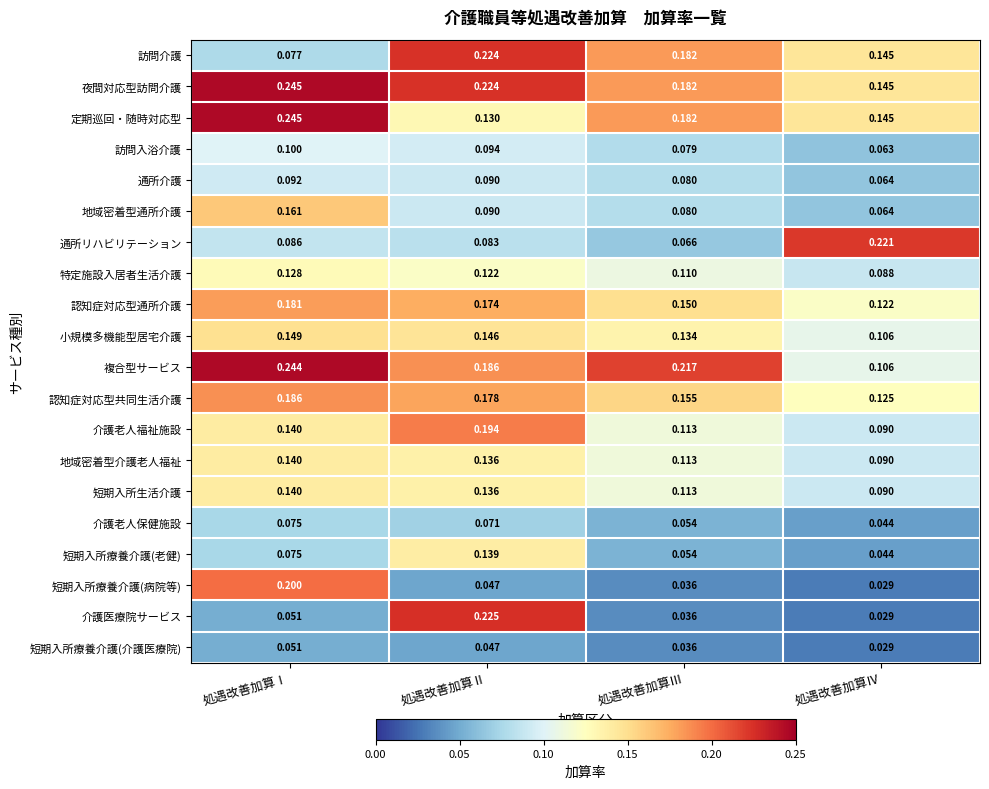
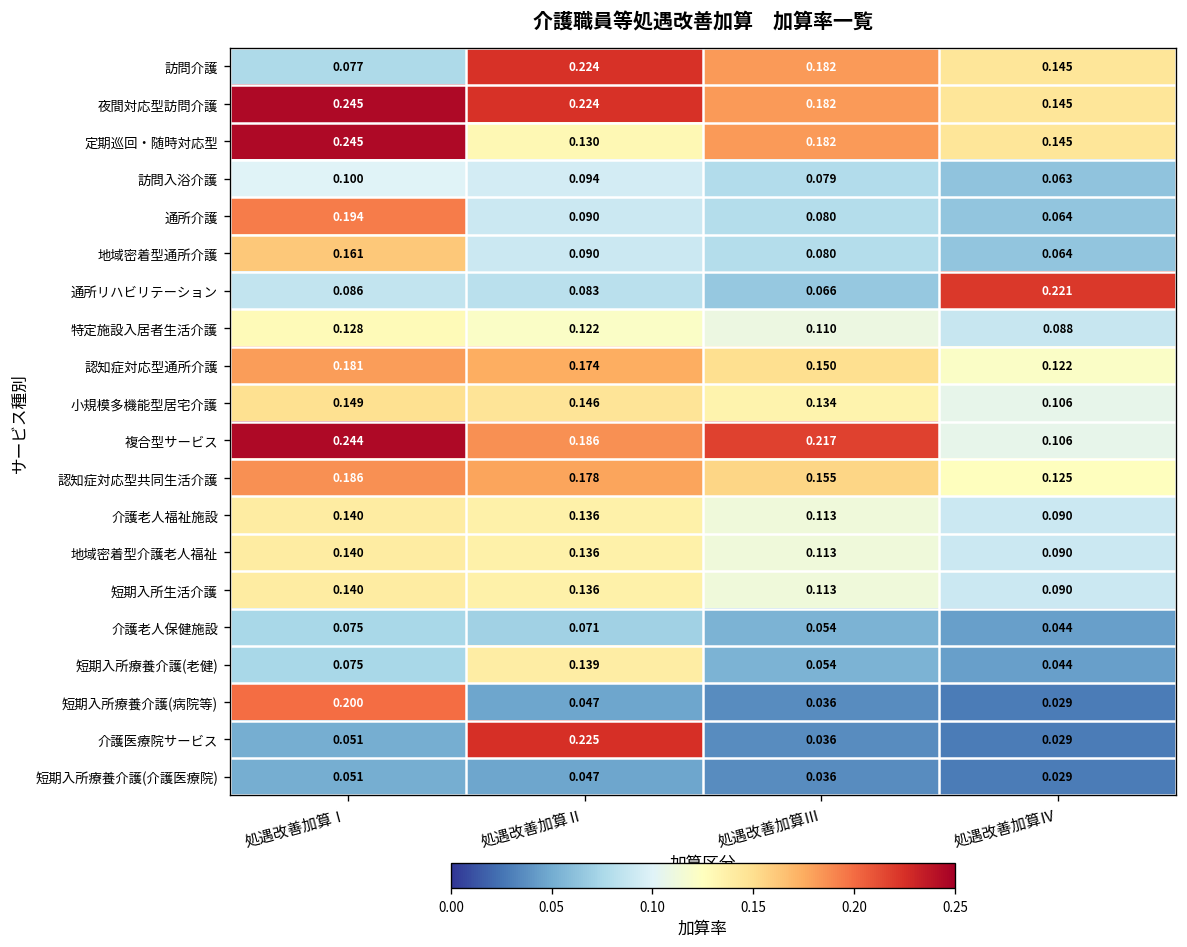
  {
    "訪問介護": {
      "処遇改善加算Ⅰ": 0.077,
      "処遇改善加算Ⅱ": 0.224,
      "処遇改善加算Ⅲ": 0.182,
      "処遇改善加算Ⅳ": 0.145
    },
    "夜間対応型訪問介護": {
      "処遇改善加算Ⅰ": 0.245,
      "処遇改善加算Ⅱ": 0.224,
      "処遇改善加算Ⅲ": 0.182,
      "処遇改善加算Ⅳ": 0.145
    },
    "定期巡回・随時対応型": {
      "処遇改善加算Ⅰ": 0.245,
      "処遇改善加算Ⅱ": 0.130,
      "処遇改善加算Ⅲ": 0.182,
      "処遇改善加算Ⅳ": 0.145
    },
    "訪問入浴介護": {
      "処遇改善加算Ⅰ": 0.100,
      "処遇改善加算Ⅱ": 0.094,
      "処遇改善加算Ⅲ": 0.079,
      "処遇改善加算Ⅳ": 0.063
    },
    "通所介護": {
-     "処遇改善加算Ⅰ": 0.092,
+     "処遇改善加算Ⅰ": 0.194,
      "処遇改善加算Ⅱ": 0.090,
      "処遇改善加算Ⅲ": 0.080,
      "処遇改善加算Ⅳ": 0.064
    },
    "地域密着型通所介護": {
      "処遇改善加算Ⅰ": 0.161,
      "処遇改善加算Ⅱ": 0.090,
      "処遇改善加算Ⅲ": 0.080,
      "処遇改善加算Ⅳ": 0.064
    },
    "通所リハビリテーション": {
      "処遇改善加算Ⅰ": 0.086,
      "処遇改善加算Ⅱ": 0.083,
      "処遇改善加算Ⅲ": 0.066,
      "処遇改善加算Ⅳ": 0.221
    },
    "特定施設入居者生活介護": {
      "処遇改善加算Ⅰ": 0.128,
      "処遇改善加算Ⅱ": 0.122,
      "処遇改善加算Ⅲ": 0.110,
      "処遇改善加算Ⅳ": 0.088
    },
    "認知症対応型通所介護": {
      "処遇改善加算Ⅰ": 0.181,
      "処遇改善加算Ⅱ": 0.174,
      "処遇改善加算Ⅲ": 0.150,
      "処遇改善加算Ⅳ": 0.122
    },
    "小規模多機能型居宅介護": {
      "処遇改善加算Ⅰ": 0.149,
      "処遇改善加算Ⅱ": 0.146,
      "処遇改善加算Ⅲ": 0.134,
      "処遇改善加算Ⅳ": 0.106
    },
    "複合型サービス": {
      "処遇改善加算Ⅰ": 0.244,
      "処遇改善加算Ⅱ": 0.186,
      "処遇改善加算Ⅲ": 0.217,
      "処遇改善加算Ⅳ": 0.106
    },
    "認知症対応型共同生活介護": {
      "処遇改善加算Ⅰ": 0.186,
      "処遇改善加算Ⅱ": 0.178,
      "処遇改善加算Ⅲ": 0.155,
      "処遇改善加算Ⅳ": 0.125
    },
    "介護老人福祉施設": {
      "処遇改善加算Ⅰ": 0.140,
-     "処遇改善加算Ⅱ": 0.194,
+     "処遇改善加算Ⅱ": 0.136,
      "処遇改善加算Ⅲ": 0.113,
      "処遇改善加算Ⅳ": 0.090
    },
    "地域密着型介護老人福祉": {
      "処遇改善加算Ⅰ": 0.140,
      "処遇改善加算Ⅱ": 0.136,
      "処遇改善加算Ⅲ": 0.113,
      "処遇改善加算Ⅳ": 0.090
    },
    "短期入所生活介護": {
      "処遇改善加算Ⅰ": 0.140,
      "処遇改善加算Ⅱ": 0.136,
      "処遇改善加算Ⅲ": 0.113,
      "処遇改善加算Ⅳ": 0.090
    },
    "介護老人保健施設": {
      "処遇改善加算Ⅰ": 0.075,
      "処遇改善加算Ⅱ": 0.071,
      "処遇改善加算Ⅲ": 0.054,
      "処遇改善加算Ⅳ": 0.044
    },
    "短期入所療養介護(老健)": {
      "処遇改善加算Ⅰ": 0.075,
      "処遇改善加算Ⅱ": 0.139,
      "処遇改善加算Ⅲ": 0.054,
      "処遇改善加算Ⅳ": 0.044
    },
    "短期入所療養介護(病院等)": {
      "処遇改善加算Ⅰ": 0.200,
      "処遇改善加算Ⅱ": 0.047,
      "処遇改善加算Ⅲ": 0.036,
      "処遇改善加算Ⅳ": 0.029
    },
    "介護医療院サービス": {
      "処遇改善加算Ⅰ": 0.051,
      "処遇改善加算Ⅱ": 0.225,
      "処遇改善加算Ⅲ": 0.036,
      "処遇改善加算Ⅳ": 0.029
    },
    "短期入所療養介護(介護医療院)": {
      "処遇改善加算Ⅰ": 0.051,
      "処遇改善加算Ⅱ": 0.047,
      "処遇改善加算Ⅲ": 0.036,
      "処遇改善加算Ⅳ": 0.029
    }
  }
